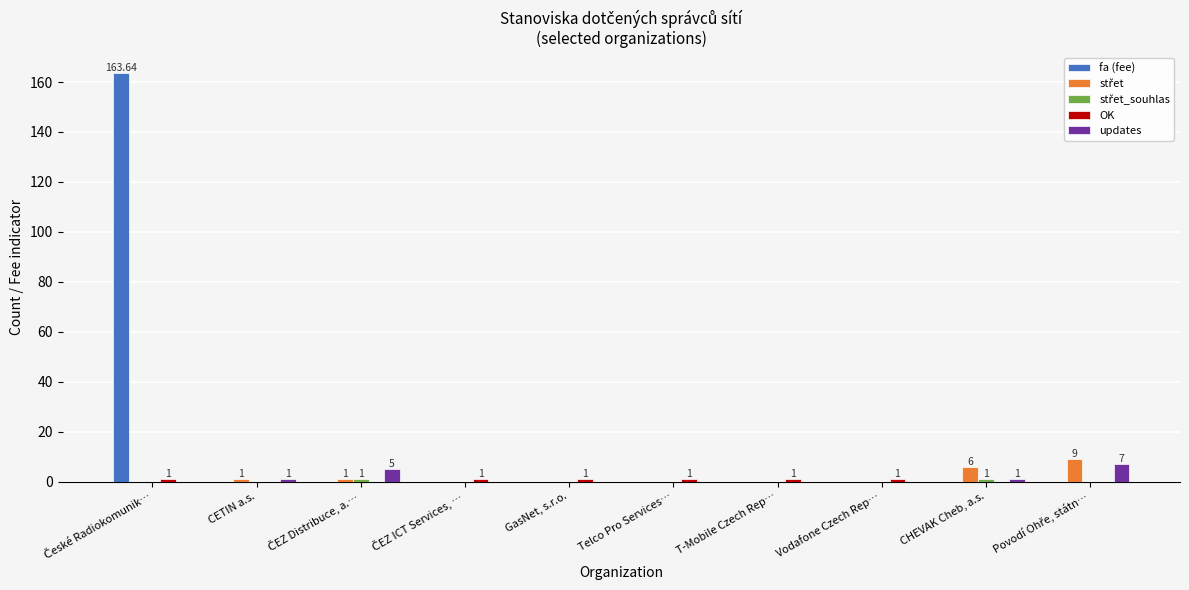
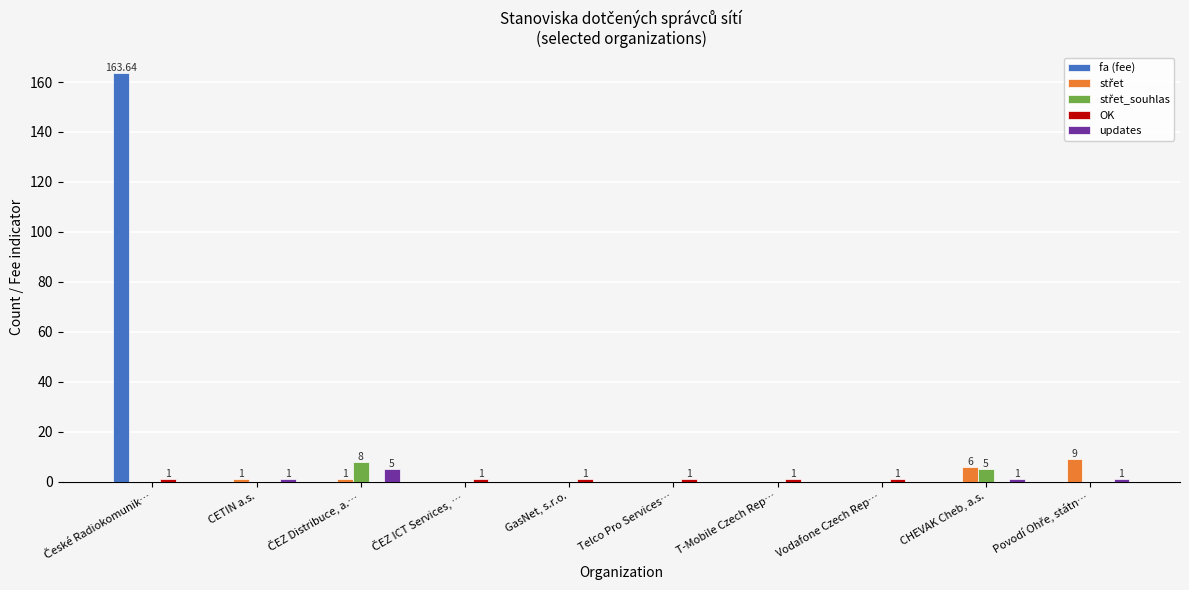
  {
    "fa (fee)": {
      "České Radiokomunik…": 163.64
    },
    "střet": {
      "CETIN a.s.": 1,
      "ČEZ Distribuce, a.…": 1,
      "CHEVAK Cheb, a.s.": 6,
      "Povodí Ohře, státn…": 9
    },
    "střet_souhlas": {
-     "ČEZ Distribuce, a.…": 1,
-     "CHEVAK Cheb, a.s.": 1
+     "ČEZ Distribuce, a.…": 8,
+     "CHEVAK Cheb, a.s.": 5
    },
    "OK": {
      "České Radiokomunik…": 1,
      "ČEZ ICT Services, …": 1,
      "GasNet, s.r.o.": 1,
      "Telco Pro Services…": 1,
      "T-Mobile Czech Rep…": 1,
      "Vodafone Czech Rep…": 1
    },
    "updates": {
      "CETIN a.s.": 1,
      "ČEZ Distribuce, a.…": 5,
      "CHEVAK Cheb, a.s.": 1,
-     "Povodí Ohře, státn…": 7
+     "Povodí Ohře, státn…": 1
    }
  }
